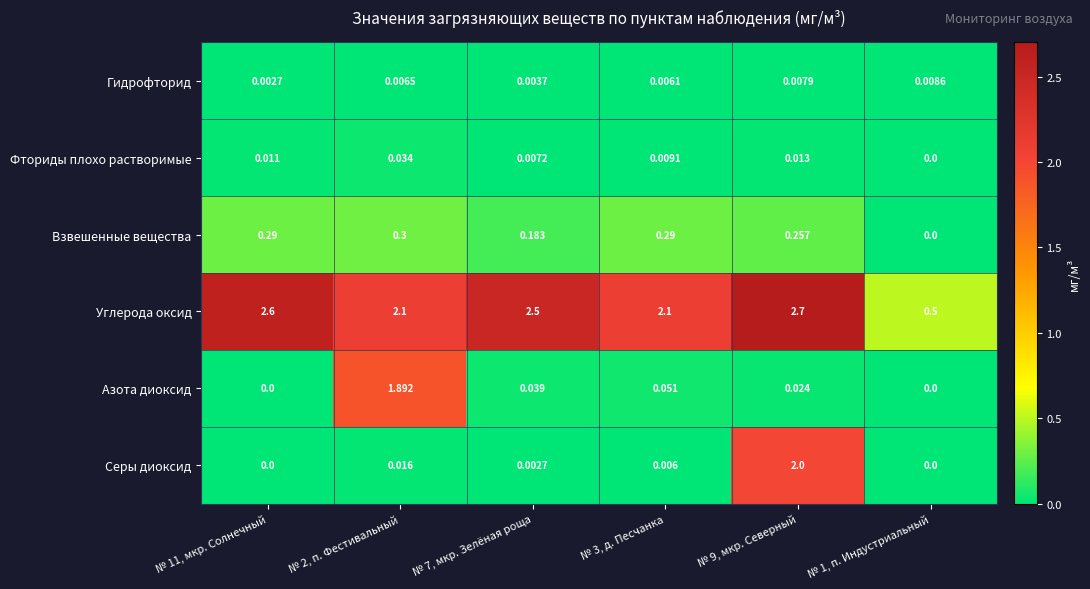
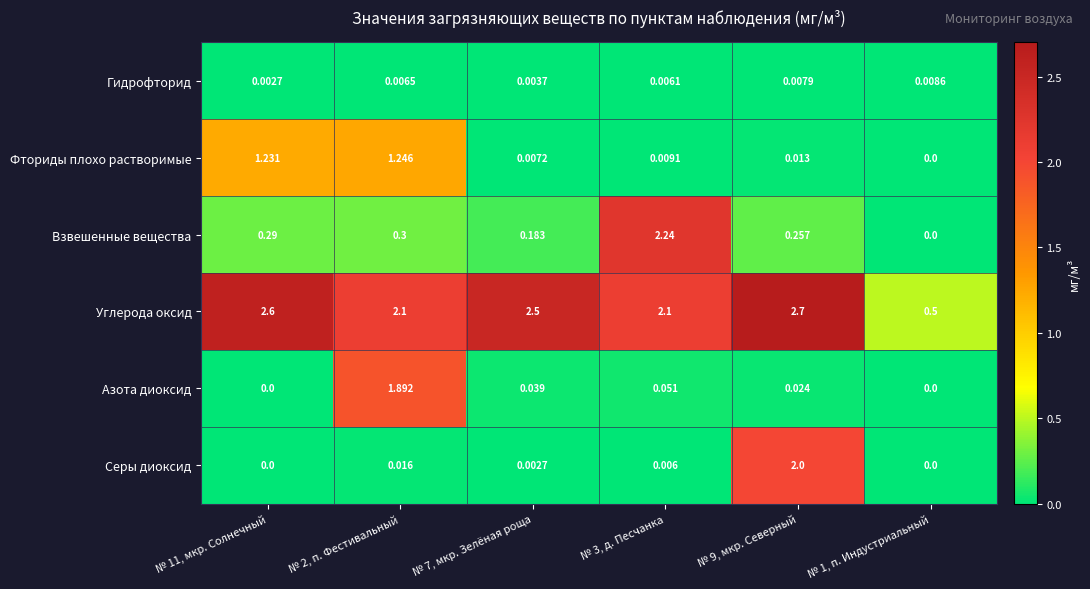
  {
    "Гидрофторид": {
      "№ 11, мкр. Солнечный": 0.0027,
      "№ 2, п. Фестивальный": 0.0065,
      "№ 7, мкр. Зелёная роща": 0.0037,
      "№ 3, д. Песчанка": 0.0061,
      "№ 9, мкр. Северный": 0.0079,
      "№ 1, п. Индустриальный": 0.0086
    },
    "Фториды плохо растворимые": {
-     "№ 11, мкр. Солнечный": 0.011,
-     "№ 2, п. Фестивальный": 0.034,
+     "№ 11, мкр. Солнечный": 1.231,
+     "№ 2, п. Фестивальный": 1.246,
      "№ 7, мкр. Зелёная роща": 0.0072,
      "№ 3, д. Песчанка": 0.0091,
      "№ 9, мкр. Северный": 0.013,
      "№ 1, п. Индустриальный": 0.0
    },
    "Взвешенные вещества": {
      "№ 11, мкр. Солнечный": 0.29,
      "№ 2, п. Фестивальный": 0.3,
      "№ 7, мкр. Зелёная роща": 0.183,
-     "№ 3, д. Песчанка": 0.29,
+     "№ 3, д. Песчанка": 2.24,
      "№ 9, мкр. Северный": 0.257,
      "№ 1, п. Индустриальный": 0.0
    },
    "Углерода оксид": {
      "№ 11, мкр. Солнечный": 2.6,
      "№ 2, п. Фестивальный": 2.1,
      "№ 7, мкр. Зелёная роща": 2.5,
      "№ 3, д. Песчанка": 2.1,
      "№ 9, мкр. Северный": 2.7,
      "№ 1, п. Индустриальный": 0.5
    },
    "Азота диоксид": {
      "№ 11, мкр. Солнечный": 0.0,
      "№ 2, п. Фестивальный": 1.892,
      "№ 7, мкр. Зелёная роща": 0.039,
      "№ 3, д. Песчанка": 0.051,
      "№ 9, мкр. Северный": 0.024,
      "№ 1, п. Индустриальный": 0.0
    },
    "Серы диоксид": {
      "№ 11, мкр. Солнечный": 0.0,
      "№ 2, п. Фестивальный": 0.016,
      "№ 7, мкр. Зелёная роща": 0.0027,
      "№ 3, д. Песчанка": 0.006,
      "№ 9, мкр. Северный": 2.0,
      "№ 1, п. Индустриальный": 0.0
    }
  }
